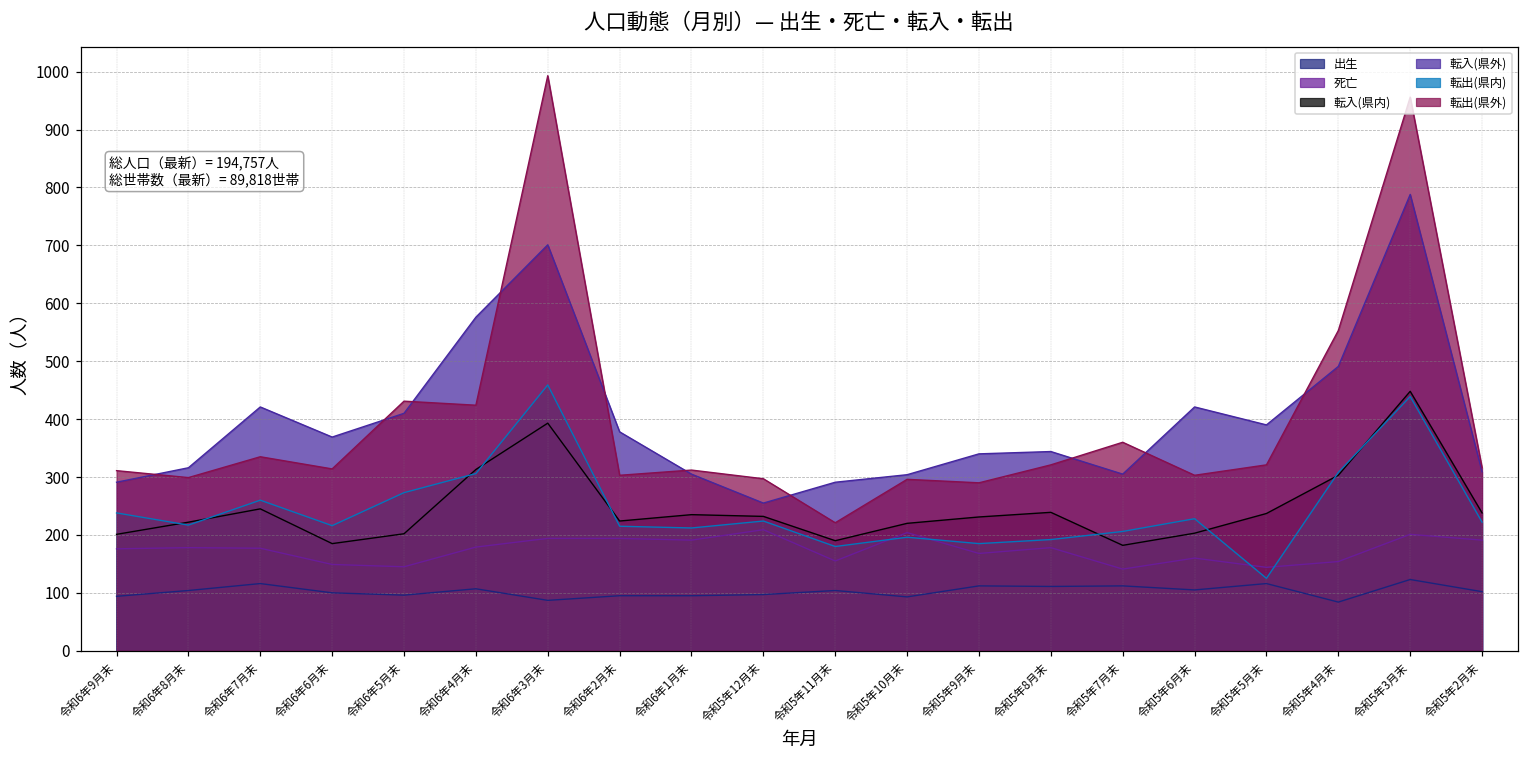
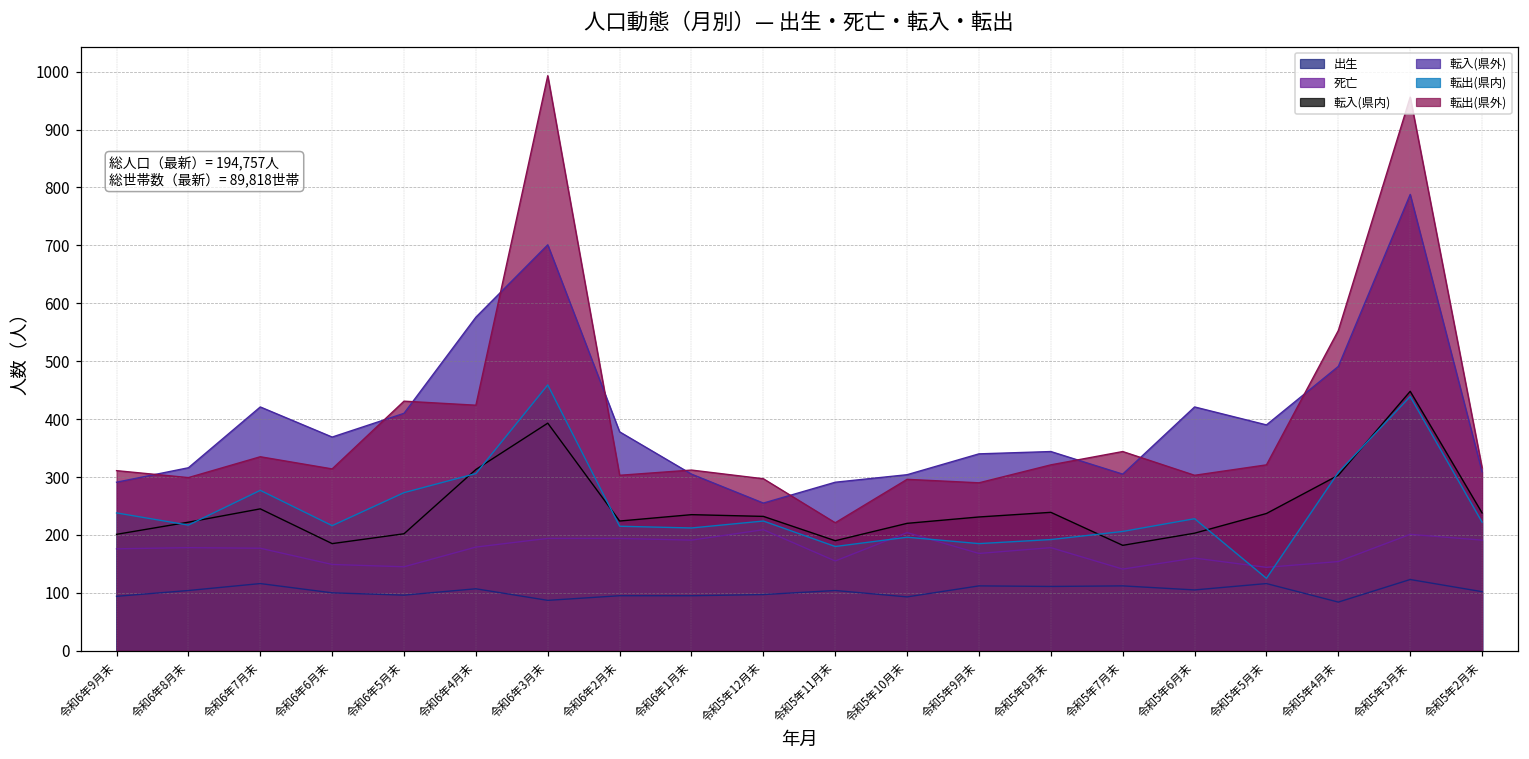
  {
    "転入(県内)": {
      "令和6年9月末": 200,
      "令和6年8月末": 220,
      "令和6年7月末": 250,
      "令和6年6月末": 190,
      "令和6年5月末": 200,
      "令和6年4月末": 310,
      "令和6年3月末": 390,
      "令和6年2月末": 220,
      "令和6年1月末": 240,
      "令和5年12月末": 230,
      "令和5年11月末": 190,
      "令和5年10月末": 220,
      "令和5年9月末": 230,
      "令和5年8月末": 240,
      "令和5年7月末": 180,
      "令和5年6月末": 200,
      "令和5年5月末": 240,
      "令和5年4月末": 300,
      "令和5年3月末": 450,
      "令和5年2月末": 240
    },
    "転出(県内)": {
      "令和6年9月末": 240,
      "令和6年8月末": 220,
-     "令和6年7月末": 260,
+     "令和6年7月末": 280,
      "令和6年6月末": 220,
      "令和6年5月末": 270,
      "令和6年4月末": 310,
      "令和6年3月末": 460,
      "令和6年2月末": 220,
      "令和6年1月末": 210,
      "令和5年12月末": 220,
      "令和5年11月末": 180,
      "令和5年10月末": 200,
      "令和5年9月末": 190,
      "令和5年8月末": 190,
      "令和5年7月末": 210,
      "令和5年6月末": 230,
      "令和5年5月末": 130,
      "令和5年4月末": 310,
      "令和5年3月末": 440,
      "令和5年2月末": 220
    },
    "転出(県外)": {
      "令和6年9月末": 310,
      "令和6年8月末": 300,
      "令和6年7月末": 340,
      "令和6年6月末": 310,
      "令和6年5月末": 430,
      "令和6年4月末": 420,
      "令和6年3月末": 990,
      "令和6年2月末": 300,
      "令和6年1月末": 310,
      "令和5年12月末": 300,
      "令和5年11月末": 220,
      "令和5年10月末": 300,
      "令和5年9月末": 290,
      "令和5年8月末": 320,
-     "令和5年7月末": 360,
+     "令和5年7月末": 340,
      "令和5年6月末": 300,
      "令和5年5月末": 320,
      "令和5年4月末": 550,
      "令和5年2月末": 320
    }
  }
